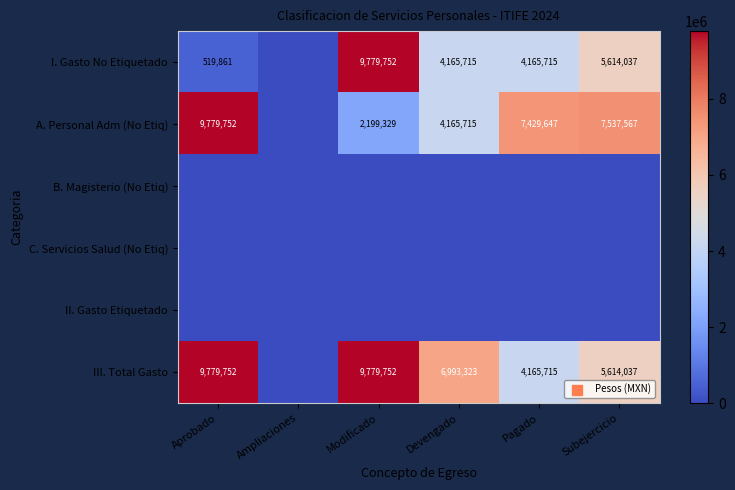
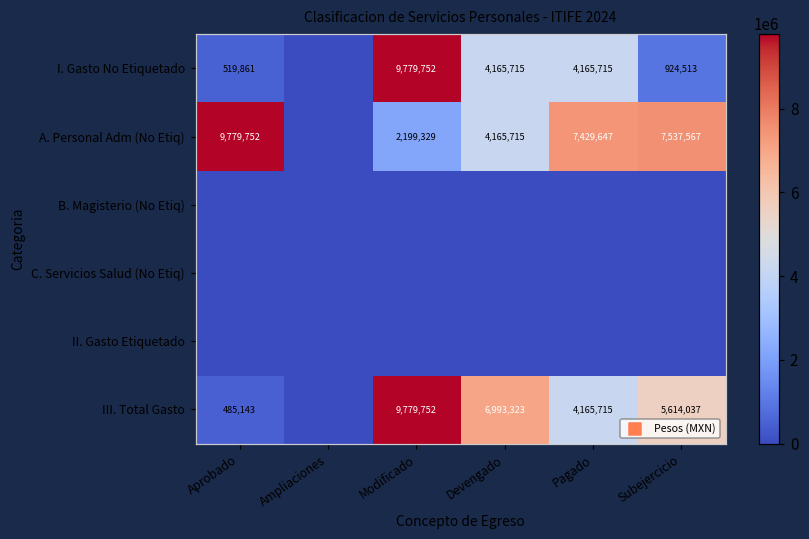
  {
    "I. Gasto No Etiquetado": {
      "Aprobado": "519,861",
      "Modificado": "9,779,752",
      "Devengado": "4,165,715",
      "Pagado": "4,165,715",
-     "Subejercicio": "5,614,037"
+     "Subejercicio": "924,513"
    },
    "A. Personal Adm (No Etiq)": {
      "Aprobado": "9,779,752",
      "Modificado": "2,199,329",
      "Devengado": "4,165,715",
      "Pagado": "7,429,647",
      "Subejercicio": "7,537,567"
    },
    "III. Total Gasto": {
-     "Aprobado": "9,779,752",
+     "Aprobado": "485,143",
      "Modificado": "9,779,752",
      "Devengado": "6,993,323",
      "Pagado": "4,165,715",
      "Subejercicio": "5,614,037"
    }
  }
